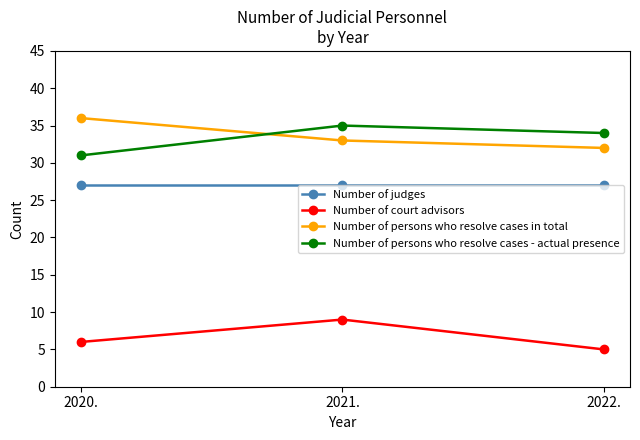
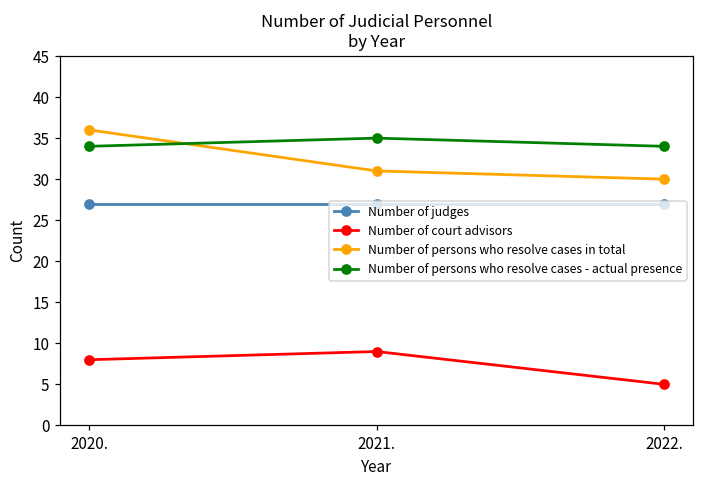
  {
    "Number of judges": {
      "2020.": 27
    },
    "Number of court advisors": {
-     "2020.": 6,
+     "2020.": 8,
      "2021.": 9,
      "2022.": 5
    },
    "Number of persons who resolve cases in total": {
      "2020.": 36,
-     "2021.": 33,
-     "2022.": 32
+     "2021.": 31,
+     "2022.": 30
    },
    "Number of persons who resolve cases - actual presence": {
-     "2020.": 31,
+     "2020.": 34,
      "2021.": 35,
      "2022.": 34
    }
  }
